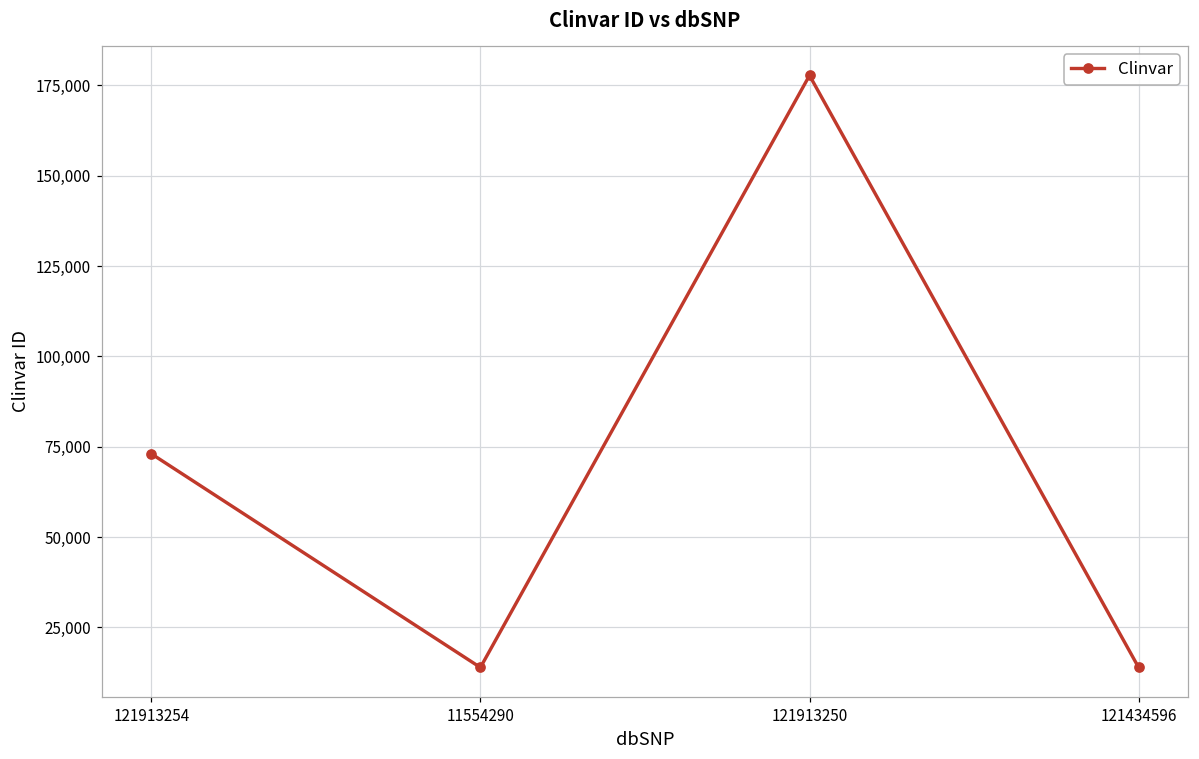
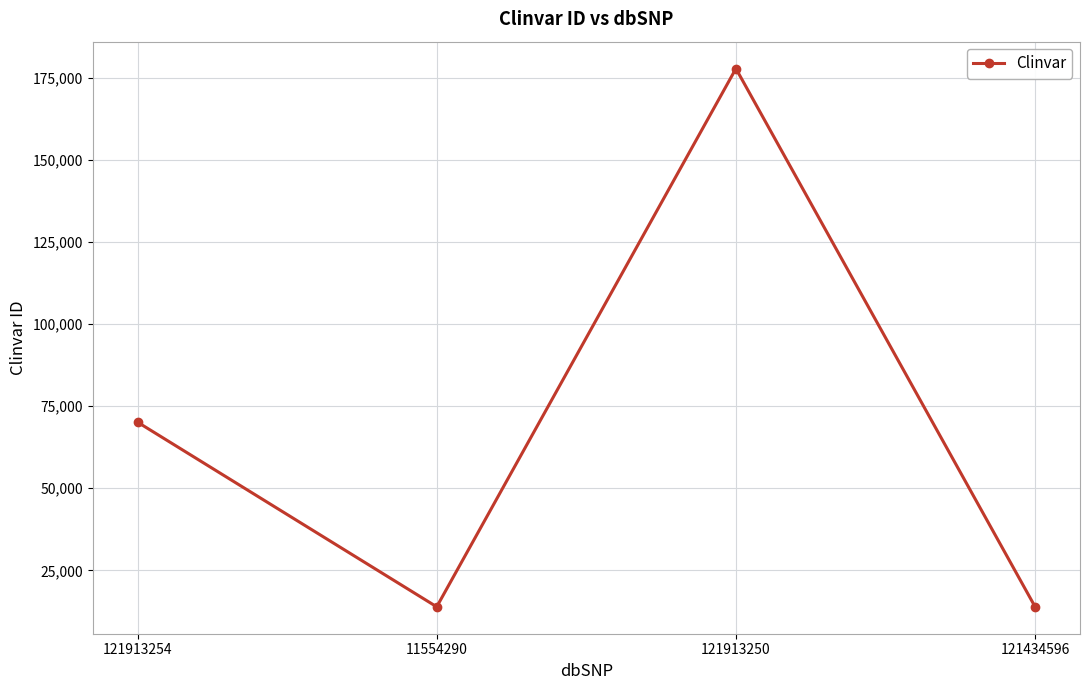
  {
-   "121913254": "73,000",
+   "121913254": "70,000",
    "11554290": "14,000",
    "121913250": "178,000",
    "121434596": "14,000"
  }
